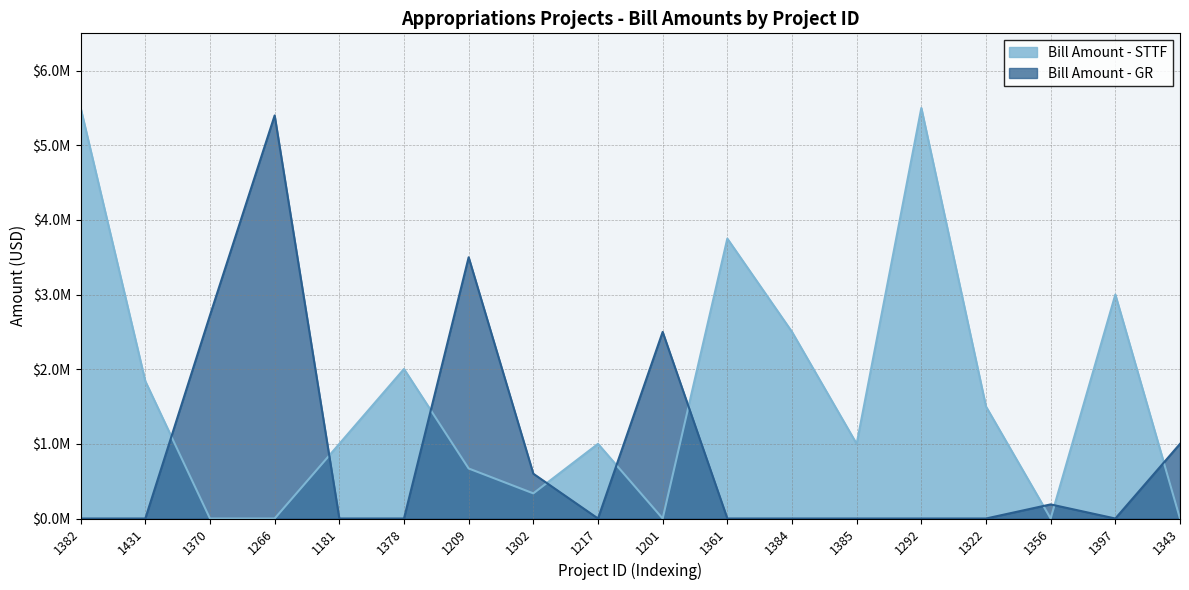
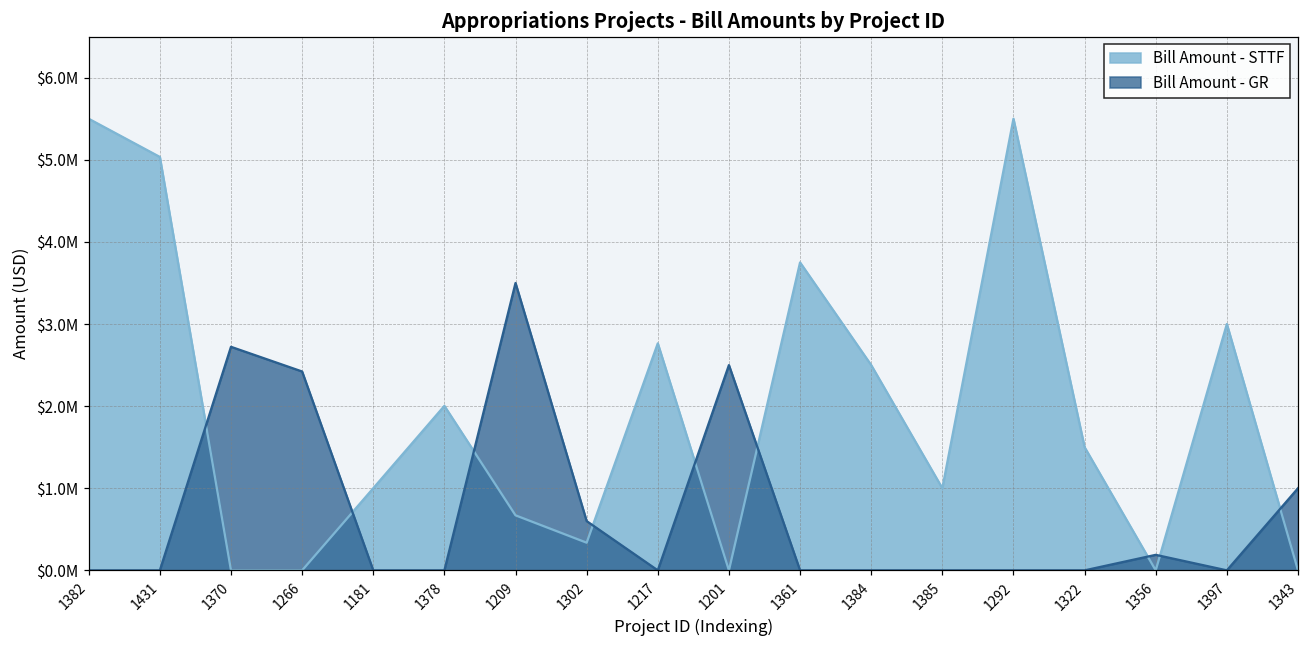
  {
    "Bill Amount - STTF": {
      "1382": "$5500000",
-     "1431": "$1800000",
+     "1431": "$5000000",
      "1370": "$0",
      "1266": "$0",
      "1181": "$1000000",
      "1378": "$2000000",
      "1209": "$700000",
      "1302": "$300000",
-     "1217": "$1000000",
+     "1217": "$2800000",
      "1201": "$0",
      "1361": "$3800000",
      "1384": "$2500000",
      "1385": "$1000000",
      "1292": "$5500000",
      "1322": "$1500000",
      "1356": "$0",
      "1397": "$3000000",
      "1343": "$0"
    },
    "Bill Amount - GR": {
      "1382": "$0",
      "1431": "$0",
      "1370": "$2700000",
-     "1266": "$5400000",
+     "1266": "$2400000",
      "1181": "$0",
      "1378": "$0",
      "1209": "$3500000",
      "1302": "$600000",
      "1217": "$0",
      "1201": "$2500000",
      "1361": "$0",
      "1384": "$0",
      "1385": "$0",
      "1292": "$0",
      "1322": "$0",
      "1356": "$200000",
      "1397": "$0",
      "1343": "$1000000"
    }
  }
